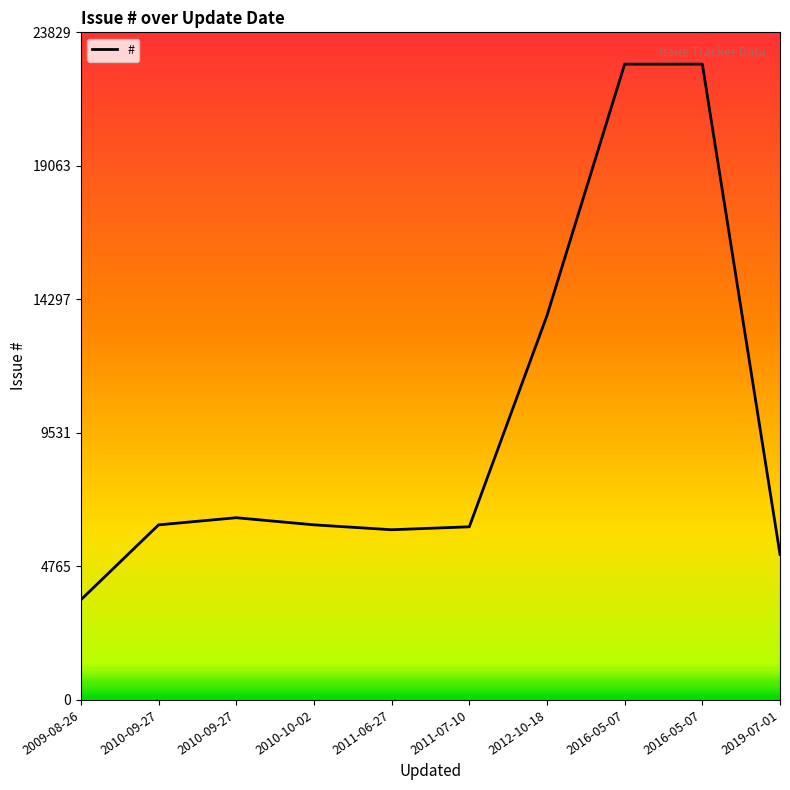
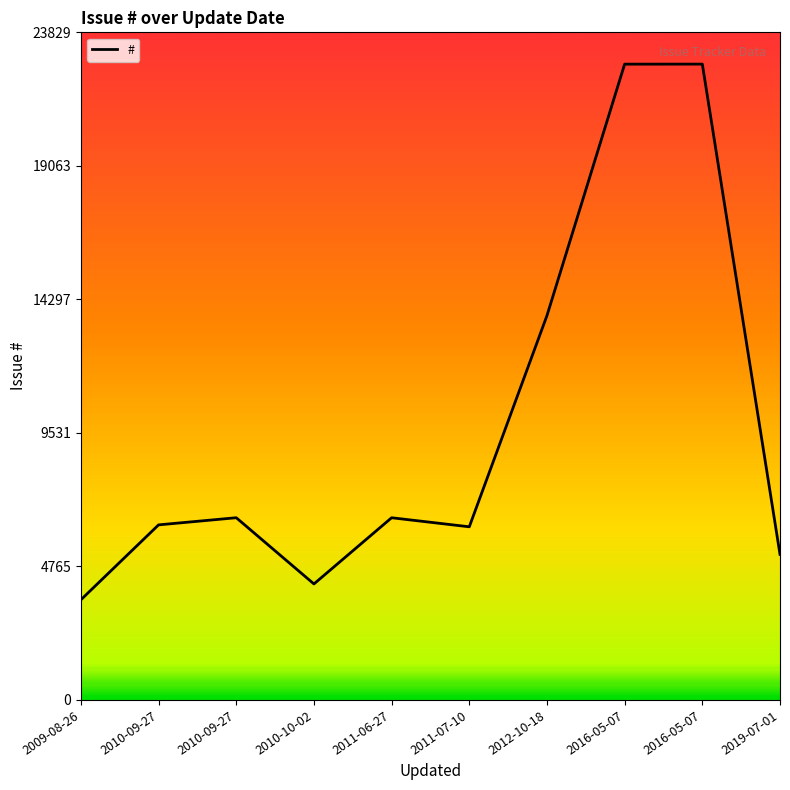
  {
    "2009-08-26": 3600,
-   "2010-10-02": 6300,
-   "2011-06-27": 6100,
+   "2010-10-02": 4100,
+   "2011-06-27": 6500,
    "2011-07-10": 6200,
    "2012-10-18": 13700,
    "2019-07-01": 5200
  }
